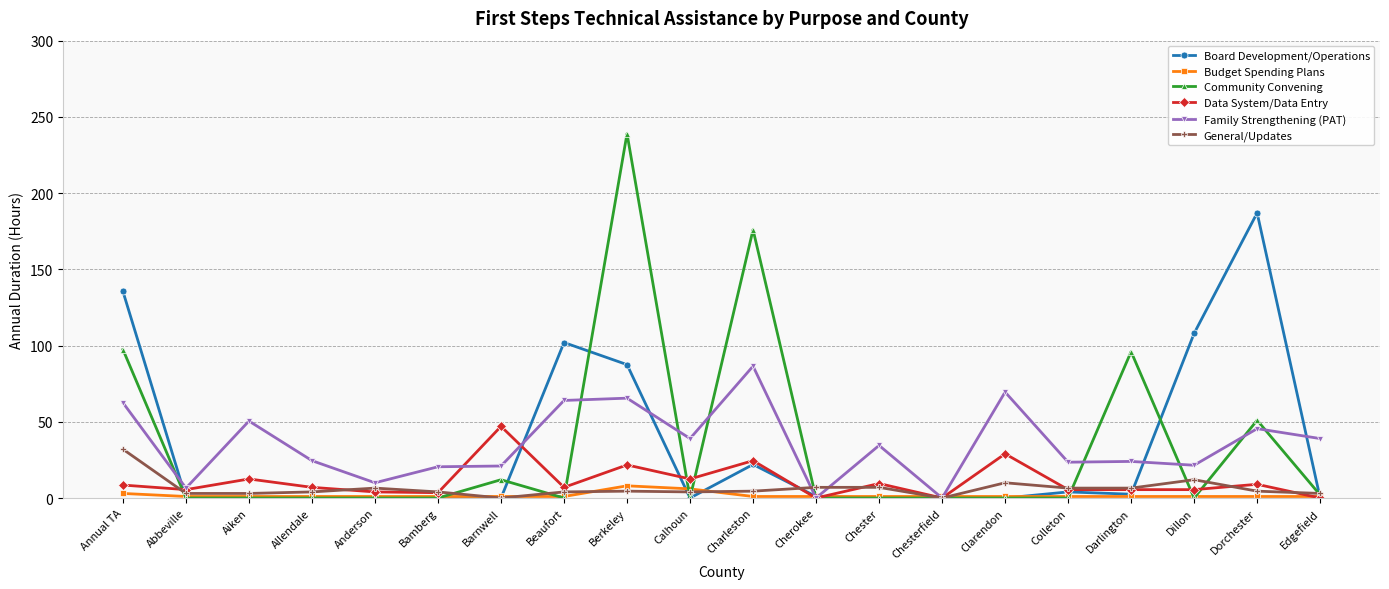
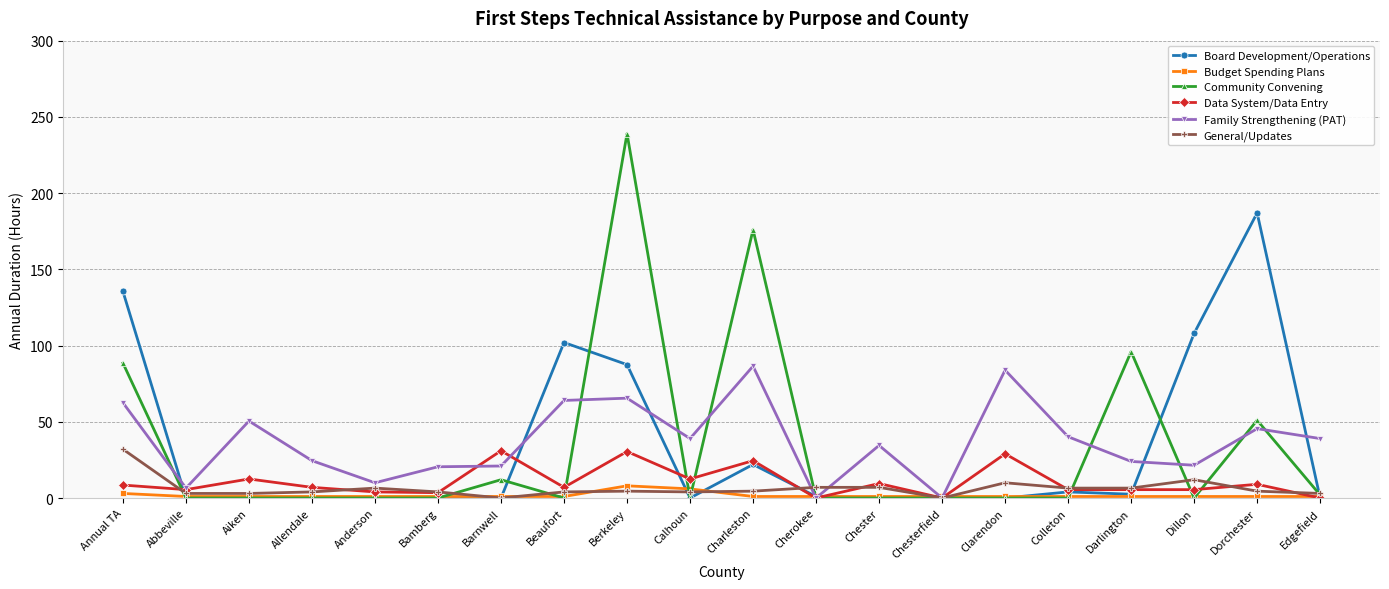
  {
    "Board Development/Operations": {
      "Annual TA": 136,
      "Beaufort": 102,
      "Berkeley": 88,
      "Charleston": 22,
      "Dillon": 108,
      "Dorchester": 187
    },
    "Budget Spending Plans": {
      "Annual TA": 3,
      "Berkeley": 8,
      "Calhoun": 6,
      "Charleston": 1,
      "Dorchester": 1
    },
    "Community Convening": {
-     "Annual TA": 97,
+     "Annual TA": 89,
      "Barnwell": 12,
      "Berkeley": 239,
      "Charleston": 176,
      "Darlington": 96,
      "Dorchester": 51
    },
    "Data System/Data Entry": {
      "Annual TA": 9,
      "Aiken": 13,
      "Allendale": 7,
      "Anderson": 4,
-     "Barnwell": 47,
+     "Barnwell": 31,
      "Beaufort": 7,
-     "Berkeley": 22,
+     "Berkeley": 31,
      "Calhoun": 13,
      "Charleston": 25,
      "Chester": 10,
      "Clarendon": 29,
      "Dillon": 6,
      "Dorchester": 9
    },
    "Family Strengthening (PAT)": {
      "Annual TA": 63,
      "Aiken": 51,
      "Allendale": 25,
      "Anderson": 10,
      "Bamberg": 21,
      "Barnwell": 21,
      "Beaufort": 64,
      "Berkeley": 66,
      "Calhoun": 39,
      "Charleston": 87,
      "Chester": 35,
-     "Clarendon": 70,
-     "Colleton": 24,
+     "Clarendon": 84,
+     "Colleton": 40,
      "Darlington": 24,
      "Dillon": 22,
      "Dorchester": 46,
      "Edgefield": 39
    },
    "General/Updates": {
      "Annual TA": 32,
      "Abbeville": 3,
      "Aiken": 3,
      "Allendale": 4,
      "Anderson": 7,
      "Beaufort": 4,
      "Berkeley": 5,
      "Calhoun": 4,
      "Charleston": 5,
      "Cherokee": 7,
      "Chester": 7,
      "Clarendon": 10,
      "Dillon": 12,
      "Dorchester": 5
    }
  }
